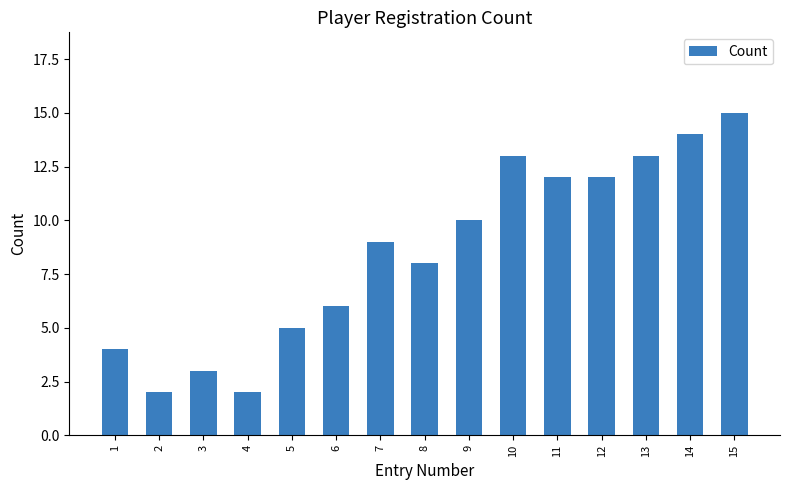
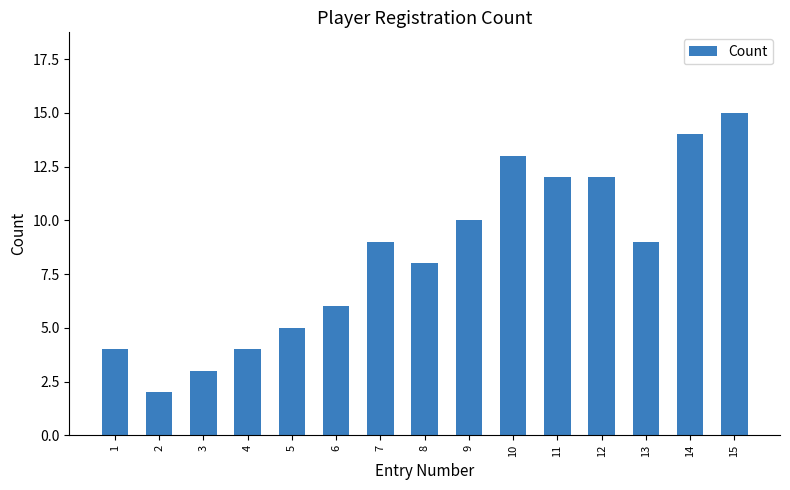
  {
    "1": 4,
    "2": 2,
    "3": 3,
-   "4": 2,
+   "4": 4,
    "5": 5,
    "6": 6,
    "7": 9,
    "8": 8,
    "9": 10,
    "10": 13,
    "11": 12,
    "12": 12,
-   "13": 13,
+   "13": 9,
    "14": 14,
    "15": 15
  }
